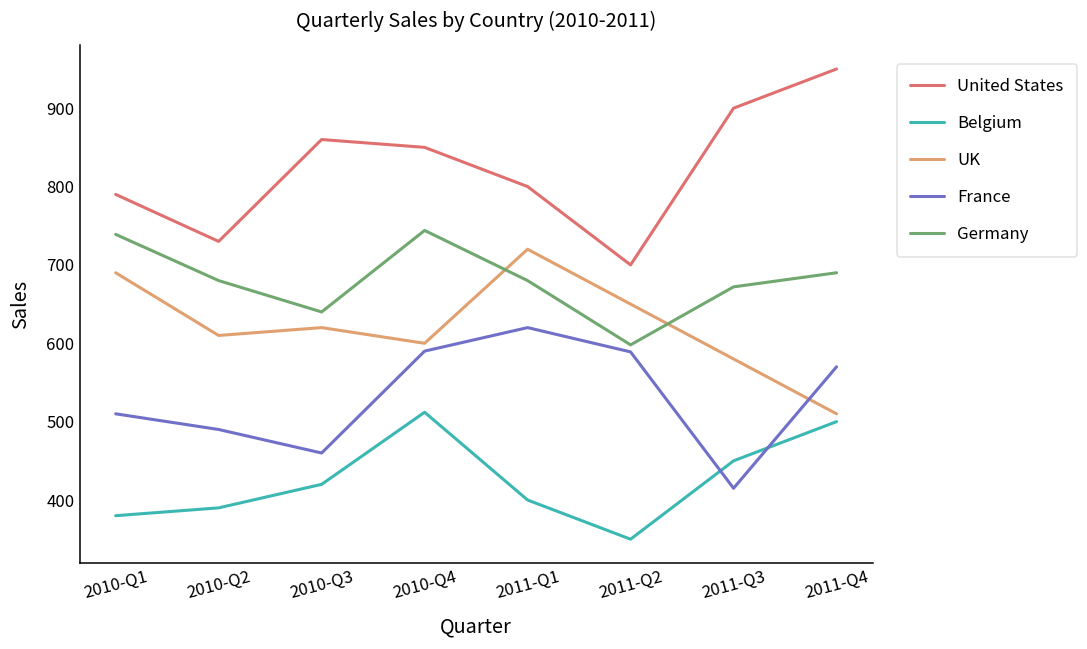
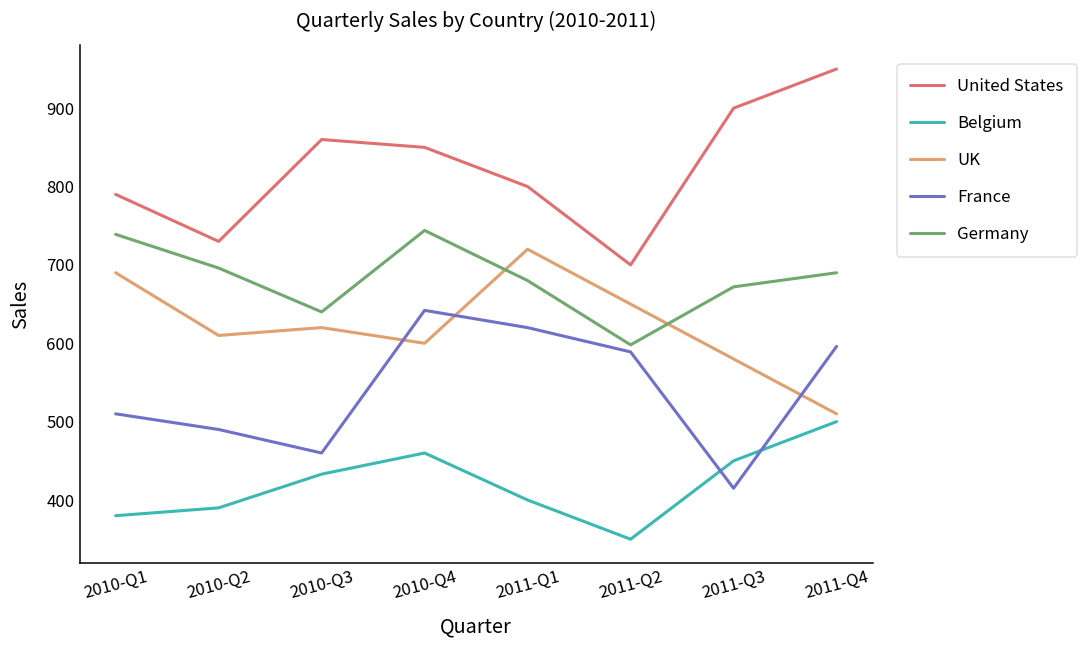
  {
    "Belgium": {
      "2010-Q1": 380,
      "2010-Q2": 390,
-     "2010-Q3": 420,
-     "2010-Q4": 510,
+     "2010-Q3": 430,
+     "2010-Q4": 460,
      "2011-Q1": 400,
      "2011-Q2": 350,
      "2011-Q3": 450,
      "2011-Q4": 500
    },
    "France": {
      "2010-Q1": 510,
      "2010-Q2": 490,
      "2010-Q3": 460,
-     "2010-Q4": 590,
+     "2010-Q4": 640,
      "2011-Q1": 620,
      "2011-Q2": 590,
      "2011-Q3": 420,
-     "2011-Q4": 570
+     "2011-Q4": 600
    },
    "Germany": {
      "2010-Q1": 740,
-     "2010-Q2": 680,
+     "2010-Q2": 700,
      "2010-Q3": 640,
      "2010-Q4": 740,
      "2011-Q1": 680,
      "2011-Q2": 600,
      "2011-Q3": 670,
      "2011-Q4": 690
    }
  }
